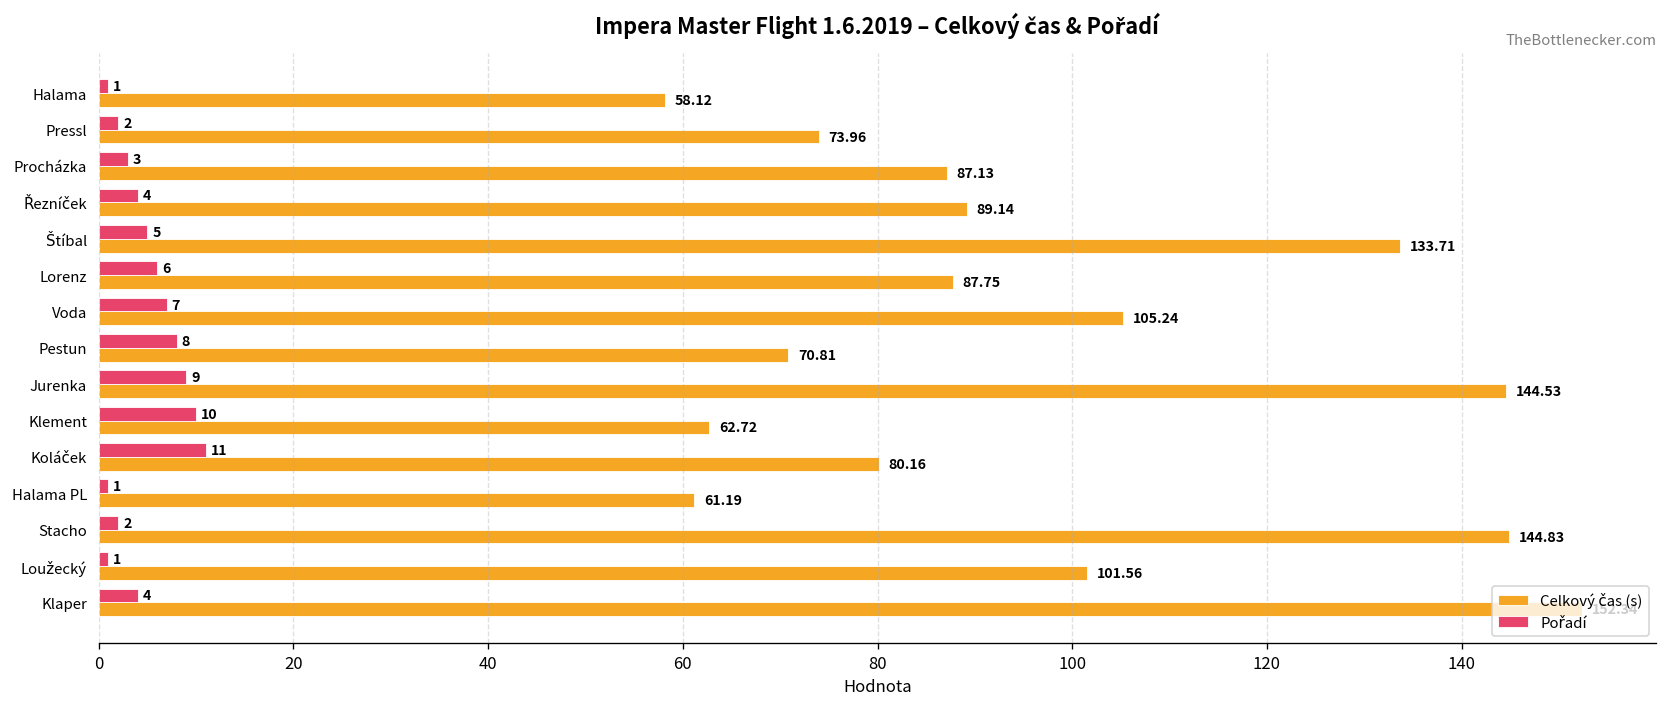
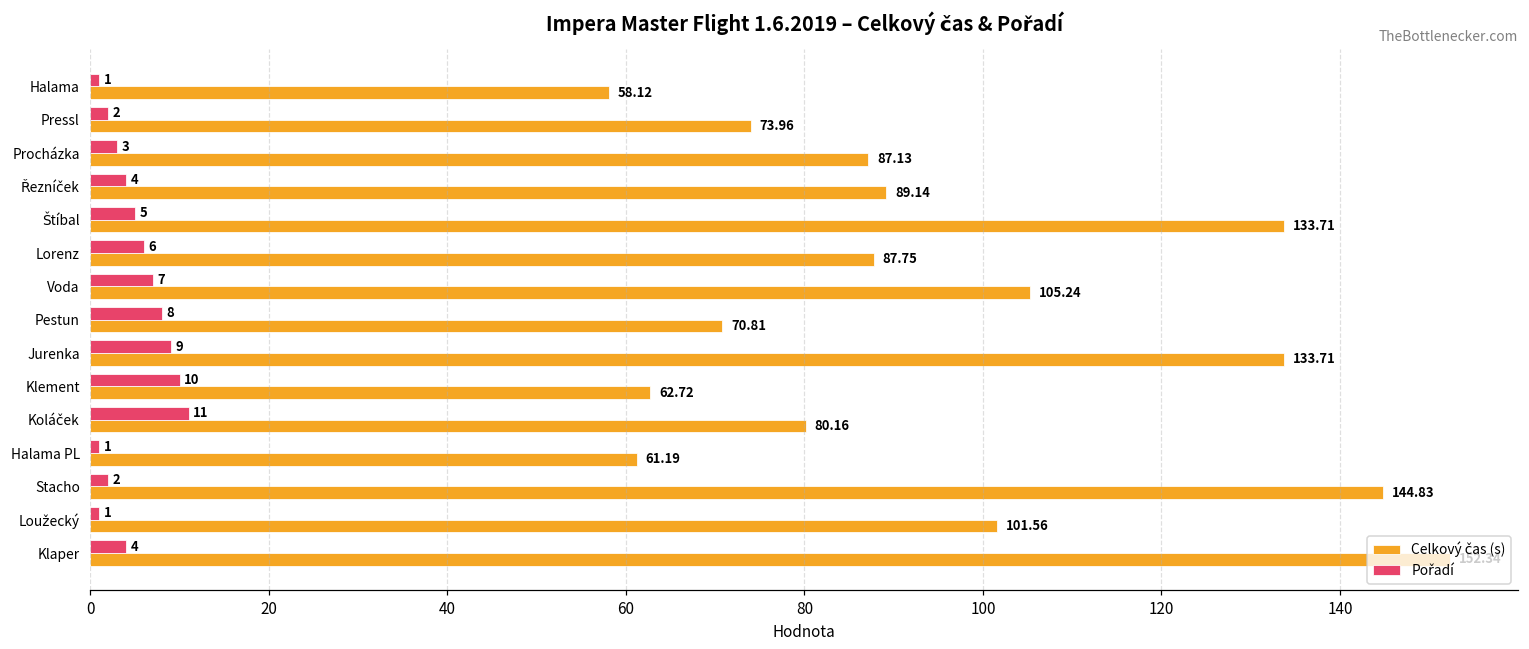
  {
    "Celkový čas (s)": {
      "Halama": 58.12,
      "Pressl": 73.96,
      "Procházka": 87.13,
      "Řezníček": 89.14,
      "Štíbal": 133.71,
      "Lorenz": 87.75,
      "Voda": 105.24,
      "Pestun": 70.81,
-     "Jurenka": 144.53,
+     "Jurenka": 133.71,
      "Klement": 62.72,
      "Koláček": 80.16,
      "Halama PL": 61.19,
      "Stacho": 144.83,
      "Loužecký": 101.56
    },
    "Pořadí": {
      "Halama": 1,
      "Pressl": 2,
      "Procházka": 3,
      "Řezníček": 4,
      "Štíbal": 5,
      "Lorenz": 6,
      "Voda": 7,
      "Pestun": 8,
      "Jurenka": 9,
      "Klement": 10,
      "Koláček": 11,
      "Halama PL": 1,
      "Stacho": 2,
      "Loužecký": 1,
      "Klaper": 4
    }
  }
